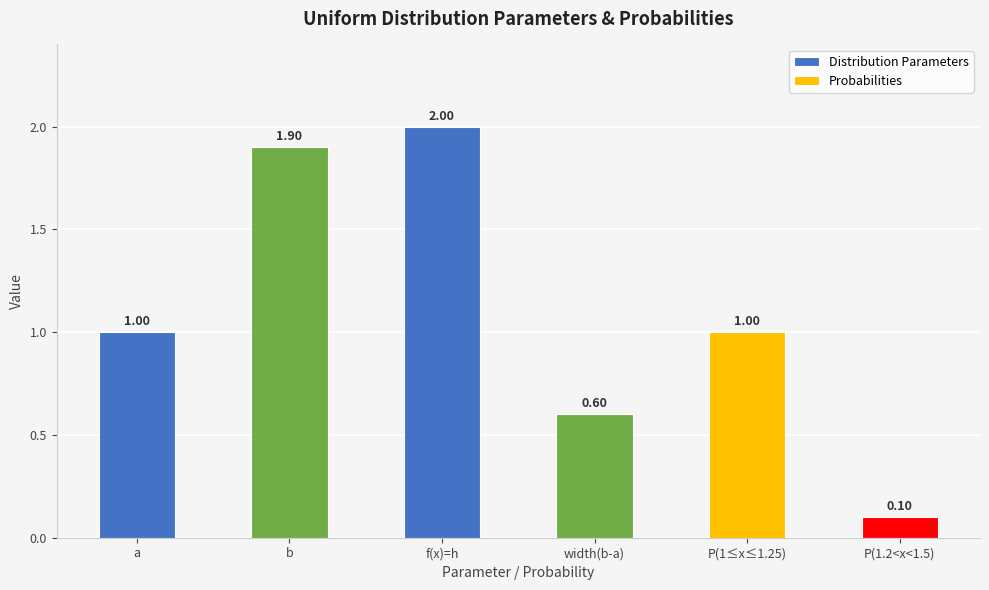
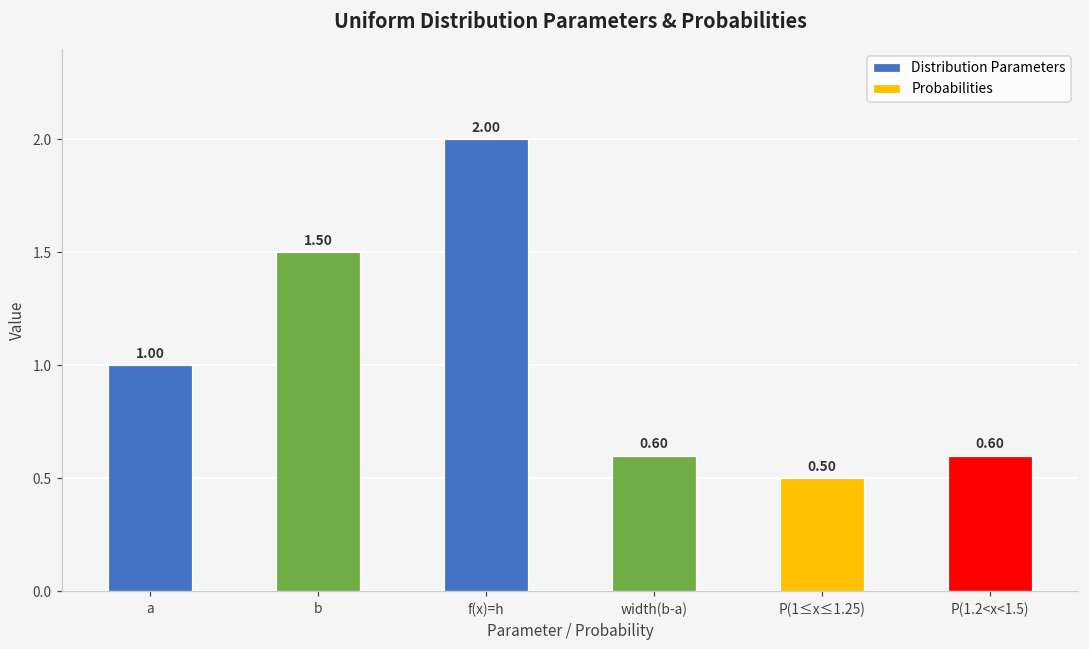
  {
    "Distribution Parameters": {
      "a": 1.00,
-     "b": 1.90,
+     "b": 1.50,
      "f(x)=h": 2.00,
      "width(b-a)": 0.60
    },
    "Probabilities": {
-     "P(1≤x≤1.25)": 1.00,
-     "P(1.2<x<1.5)": 0.10
+     "P(1≤x≤1.25)": 0.50,
+     "P(1.2<x<1.5)": 0.60
    }
  }
